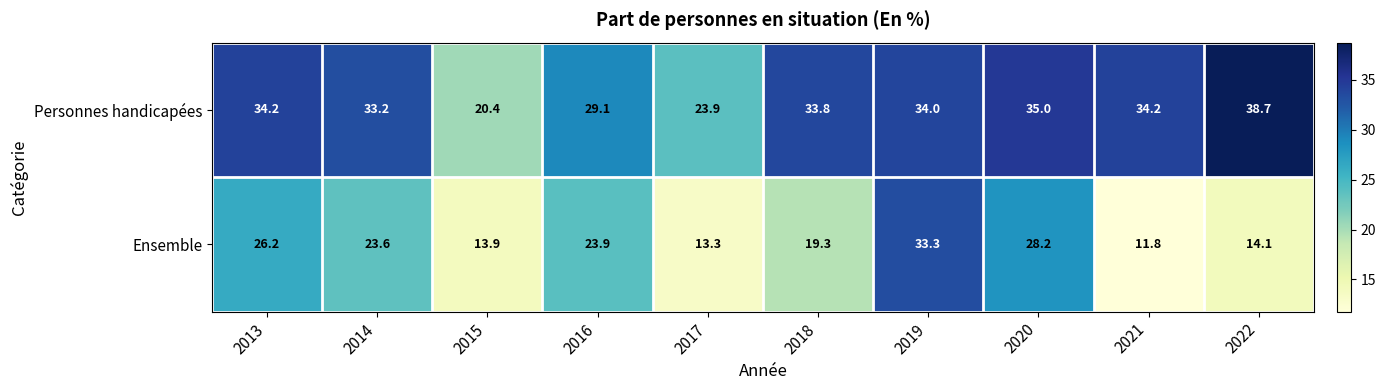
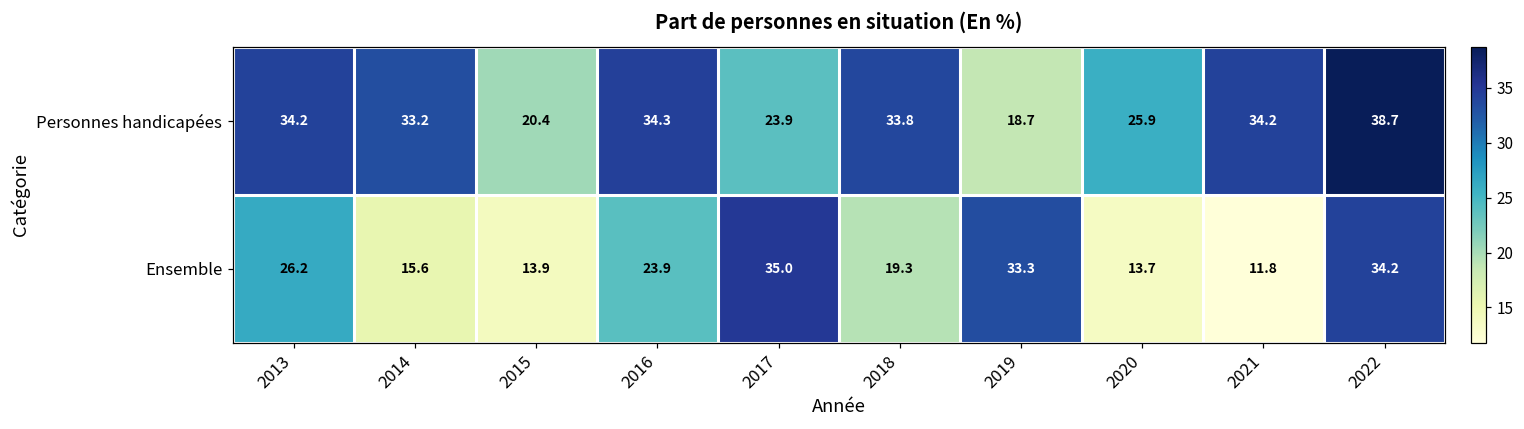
  {
    "Personnes handicapées": {
      "2013": 34.2,
      "2014": 33.2,
      "2015": 20.4,
-     "2016": 29.1,
+     "2016": 34.3,
      "2017": 23.9,
      "2018": 33.8,
-     "2019": 34.0,
-     "2020": 35.0,
+     "2019": 18.7,
+     "2020": 25.9,
      "2021": 34.2,
      "2022": 38.7
    },
    "Ensemble": {
      "2013": 26.2,
-     "2014": 23.6,
+     "2014": 15.6,
      "2015": 13.9,
      "2016": 23.9,
-     "2017": 13.3,
+     "2017": 35.0,
      "2018": 19.3,
      "2019": 33.3,
-     "2020": 28.2,
+     "2020": 13.7,
      "2021": 11.8,
-     "2022": 14.1
+     "2022": 34.2
    }
  }
